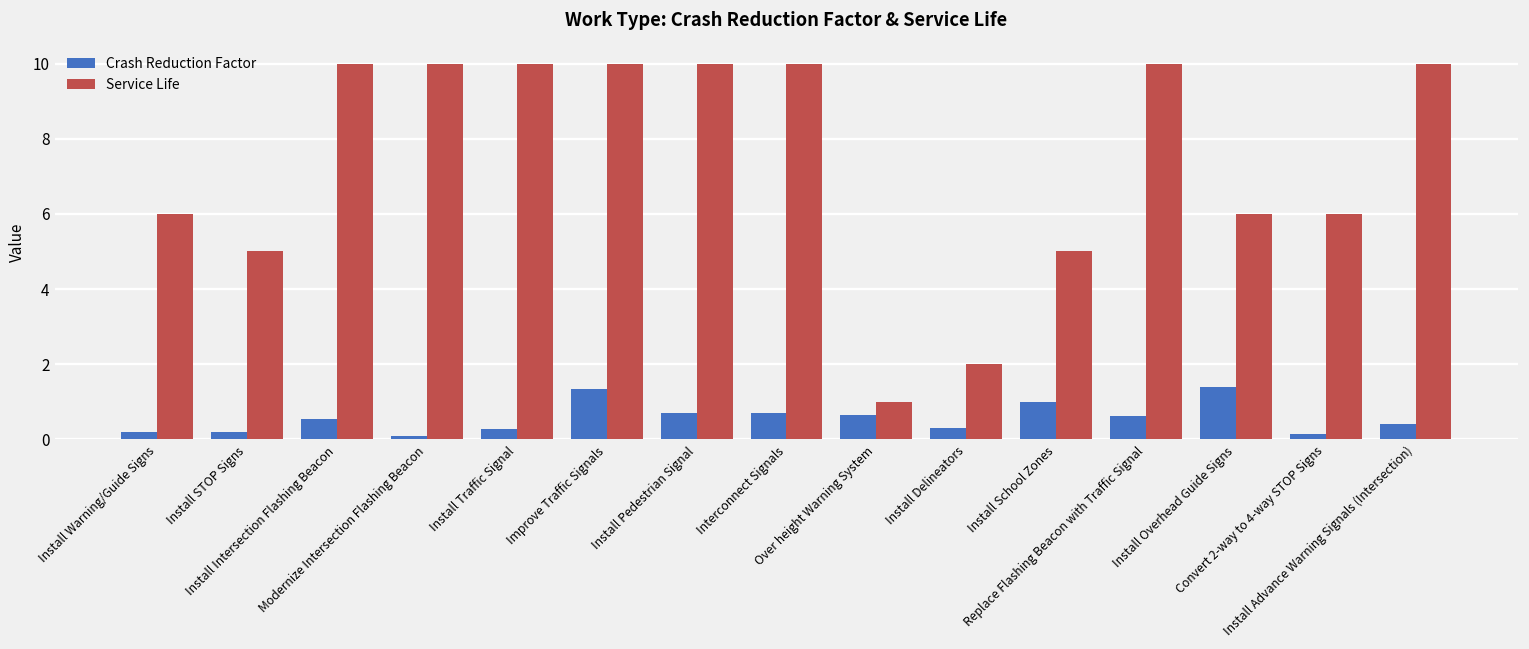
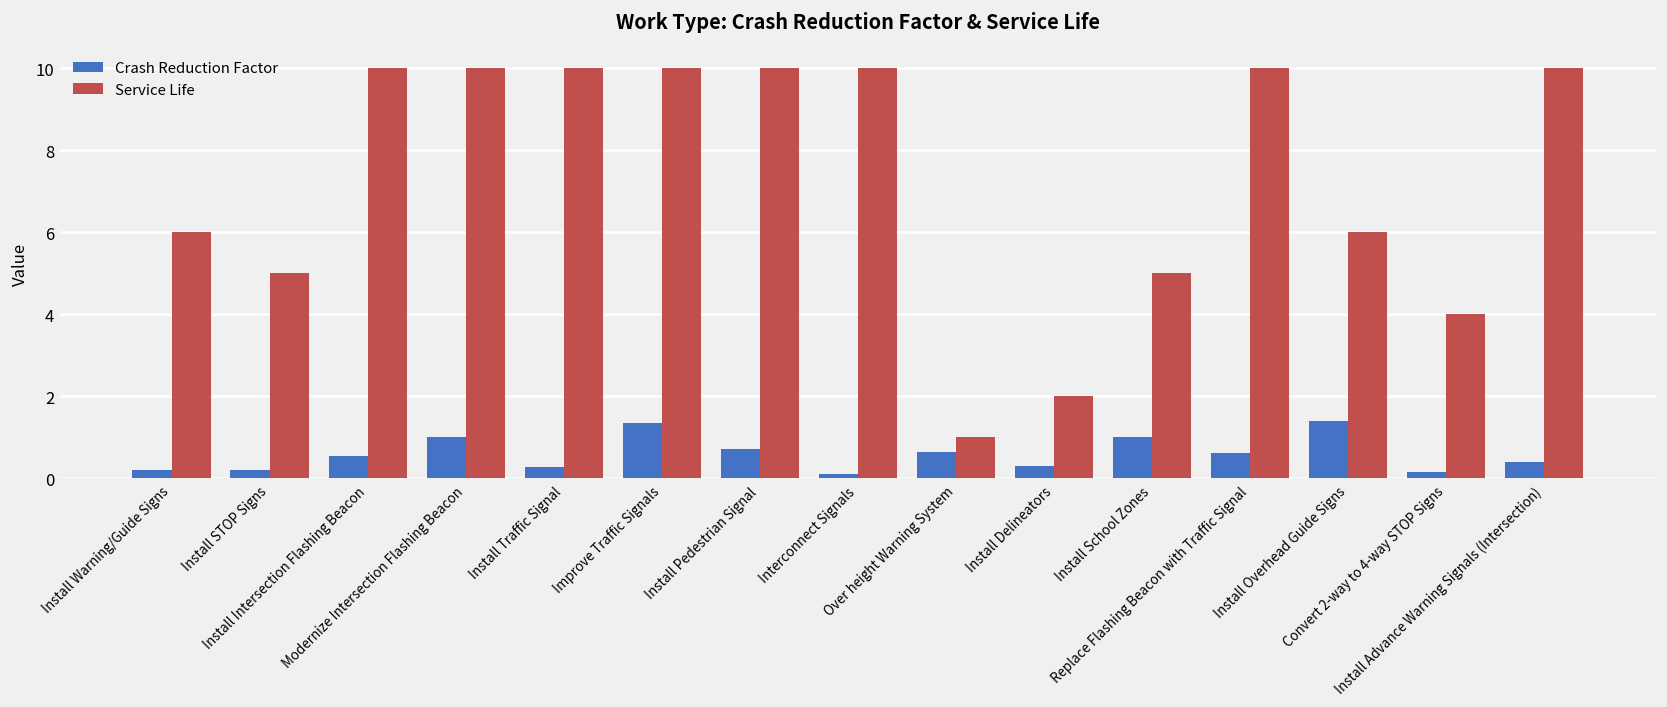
  {
    "Crash Reduction Factor": {
      "Install Warning/Guide Signs": 0.2,
      "Install STOP Signs": 0.2,
      "Install Intersection Flashing Beacon": 0.5,
-     "Modernize Intersection Flashing Beacon": 0.1,
+     "Modernize Intersection Flashing Beacon": 1.0,
      "Install Traffic Signal": 0.3,
      "Improve Traffic Signals": 1.4,
      "Install Pedestrian Signal": 0.7,
-     "Interconnect Signals": 0.7,
+     "Interconnect Signals": 0.1,
      "Over height Warning System": 0.7,
      "Install Delineators": 0.3,
      "Install School Zones": 1.0,
      "Replace Flashing Beacon with Traffic Signal": 0.6,
      "Install Overhead Guide Signs": 1.4,
      "Convert 2-way to 4-way STOP Signs": 0.2,
      "Install Advance Warning Signals (Intersection)": 0.4
    },
    "Service Life": {
      "Install Warning/Guide Signs": 6,
      "Install STOP Signs": 5,
      "Install Intersection Flashing Beacon": 10,
      "Modernize Intersection Flashing Beacon": 10,
      "Install Traffic Signal": 10,
      "Improve Traffic Signals": 10,
      "Install Pedestrian Signal": 10,
      "Interconnect Signals": 10,
      "Over height Warning System": 1,
      "Install Delineators": 2,
      "Install School Zones": 5,
      "Replace Flashing Beacon with Traffic Signal": 10,
      "Install Overhead Guide Signs": 6,
-     "Convert 2-way to 4-way STOP Signs": 6,
+     "Convert 2-way to 4-way STOP Signs": 4,
      "Install Advance Warning Signals (Intersection)": 10
    }
  }
